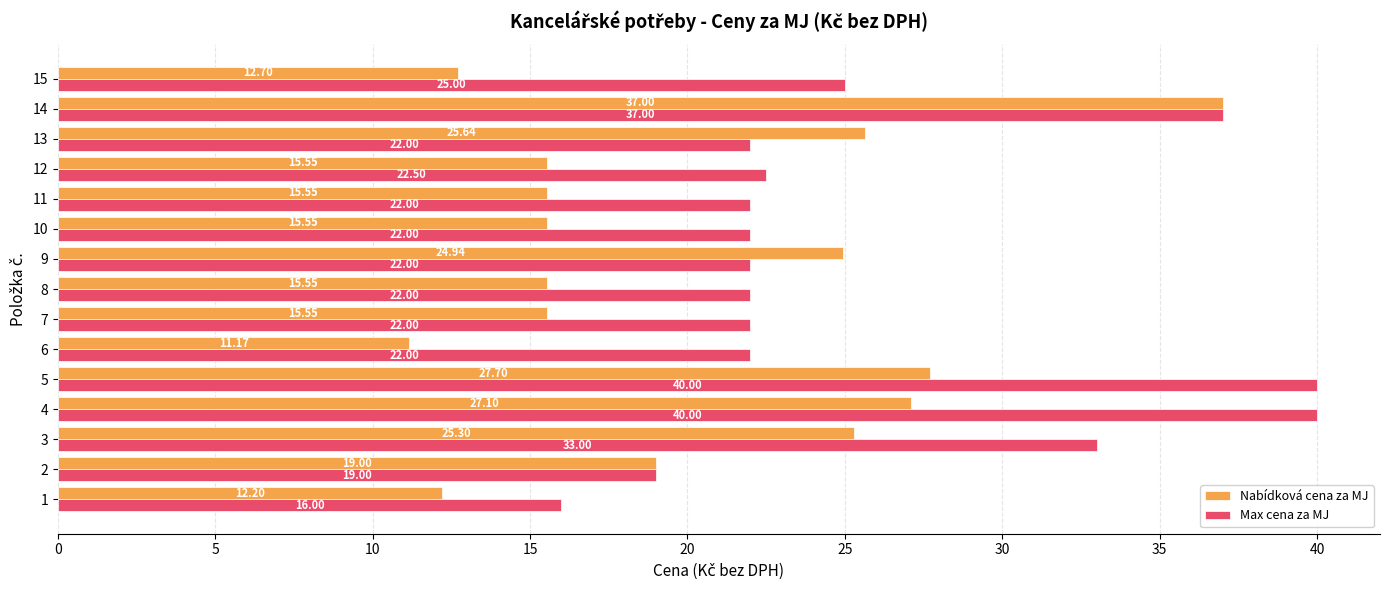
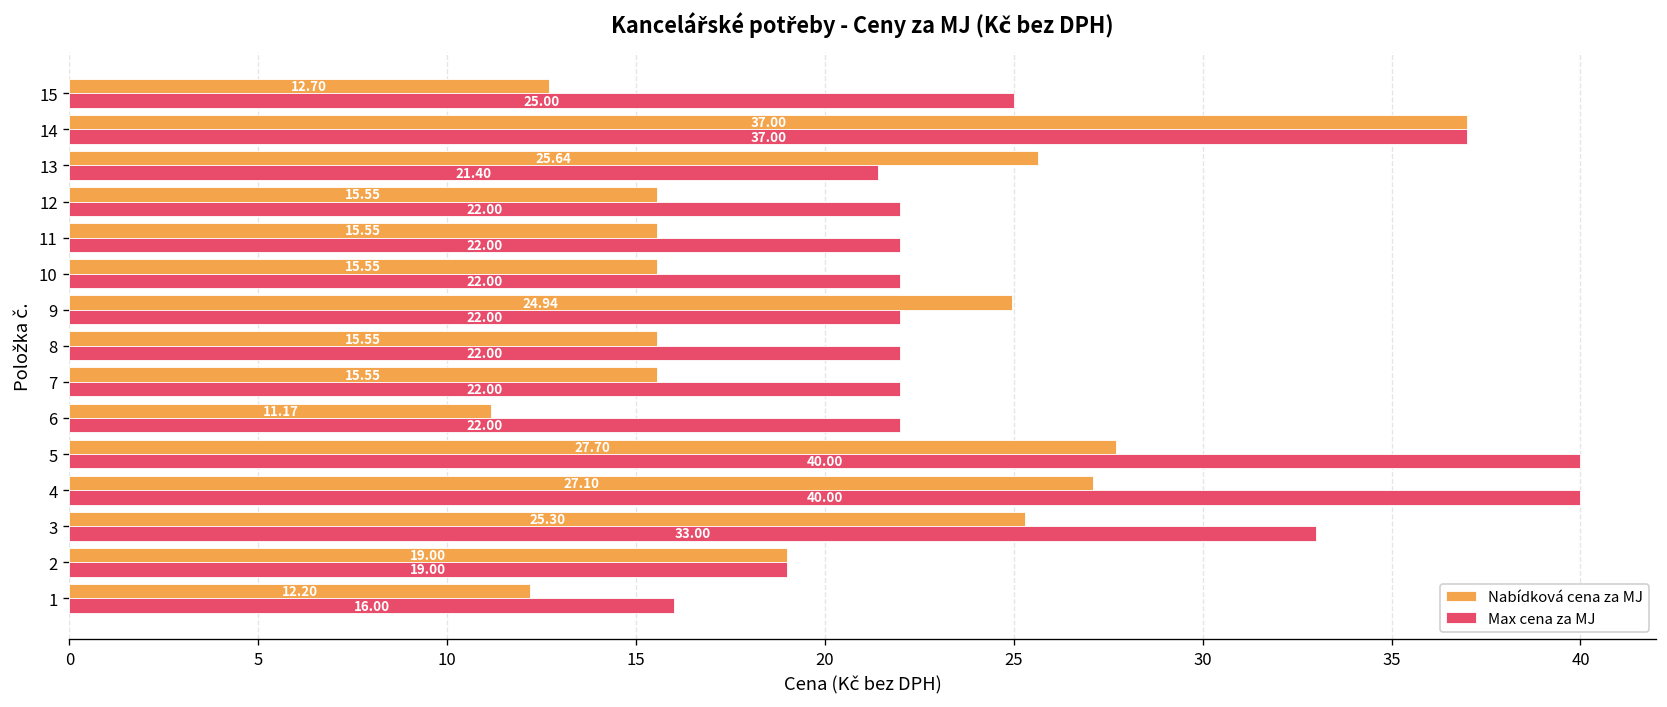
  {
    "Nabídková cena za MJ": {
      "15": 12.70,
      "14": 37.00,
      "13": 25.64,
      "12": 15.55,
      "11": 15.55,
      "10": 15.55,
      "9": 24.94,
      "8": 15.55,
      "7": 15.55,
      "6": 11.17,
      "5": 27.70,
      "4": 27.10,
      "3": 25.30,
      "2": 19.00,
      "1": 12.20
    },
    "Max cena za MJ": {
      "15": 25.00,
      "14": 37.00,
-     "13": 22.00,
-     "12": 22.50,
+     "13": 21.40,
+     "12": 22.00,
      "11": 22.00,
      "10": 22.00,
      "9": 22.00,
      "8": 22.00,
      "7": 22.00,
      "6": 22.00,
      "5": 40.00,
      "4": 40.00,
      "3": 33.00,
      "2": 19.00,
      "1": 16.00
    }
  }
